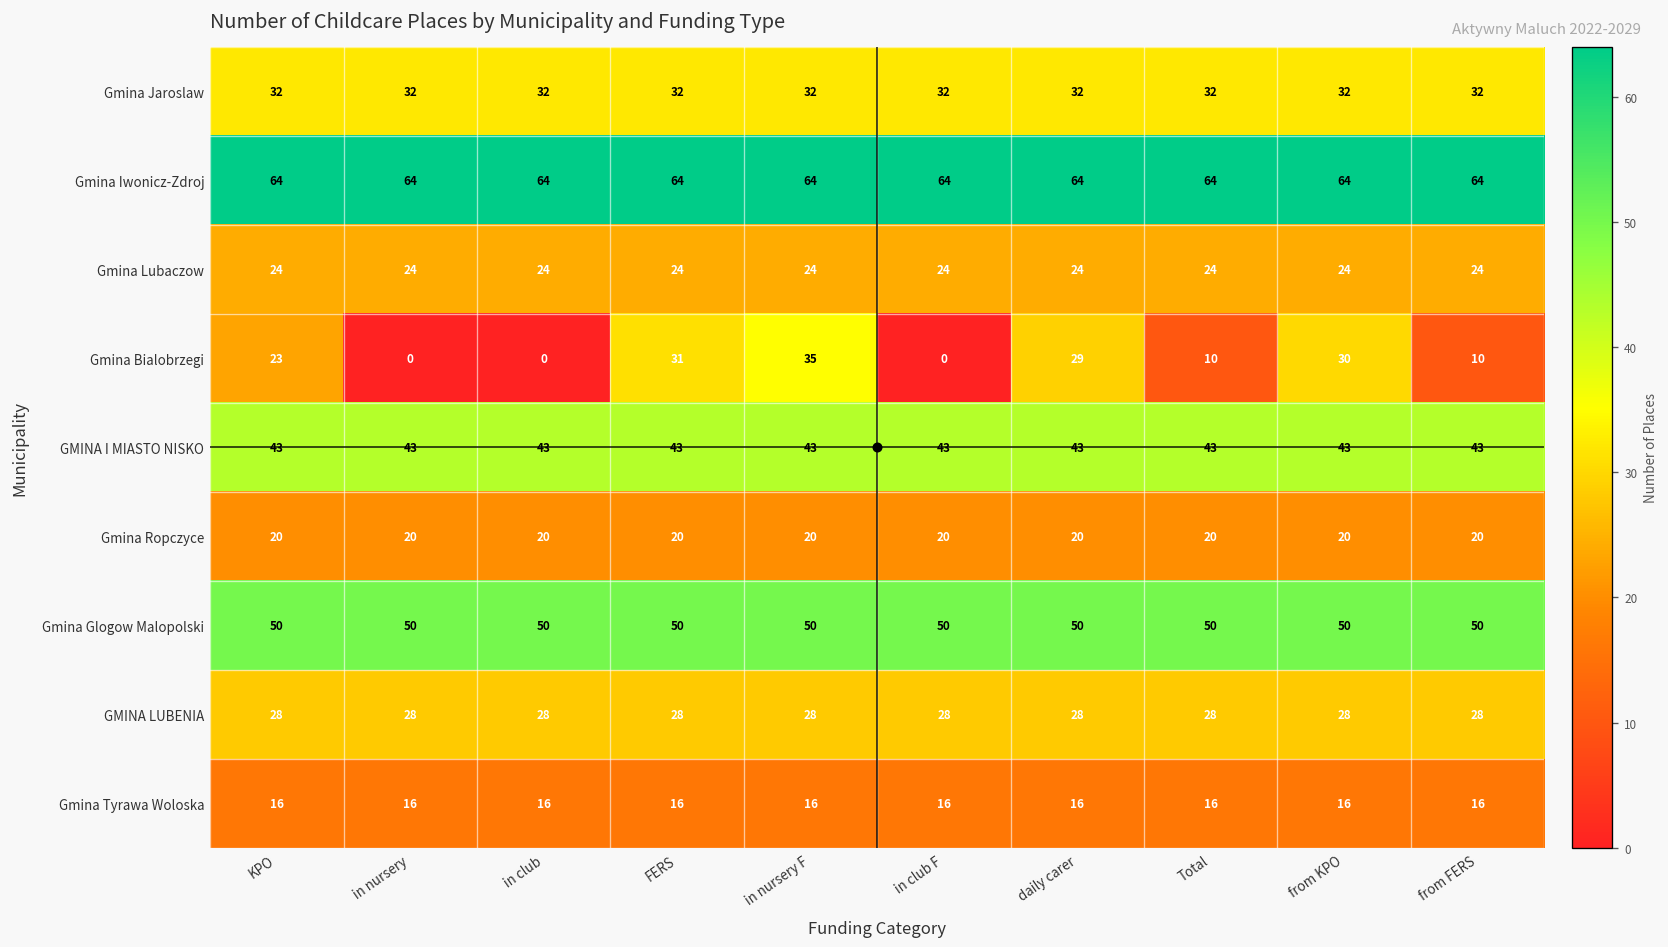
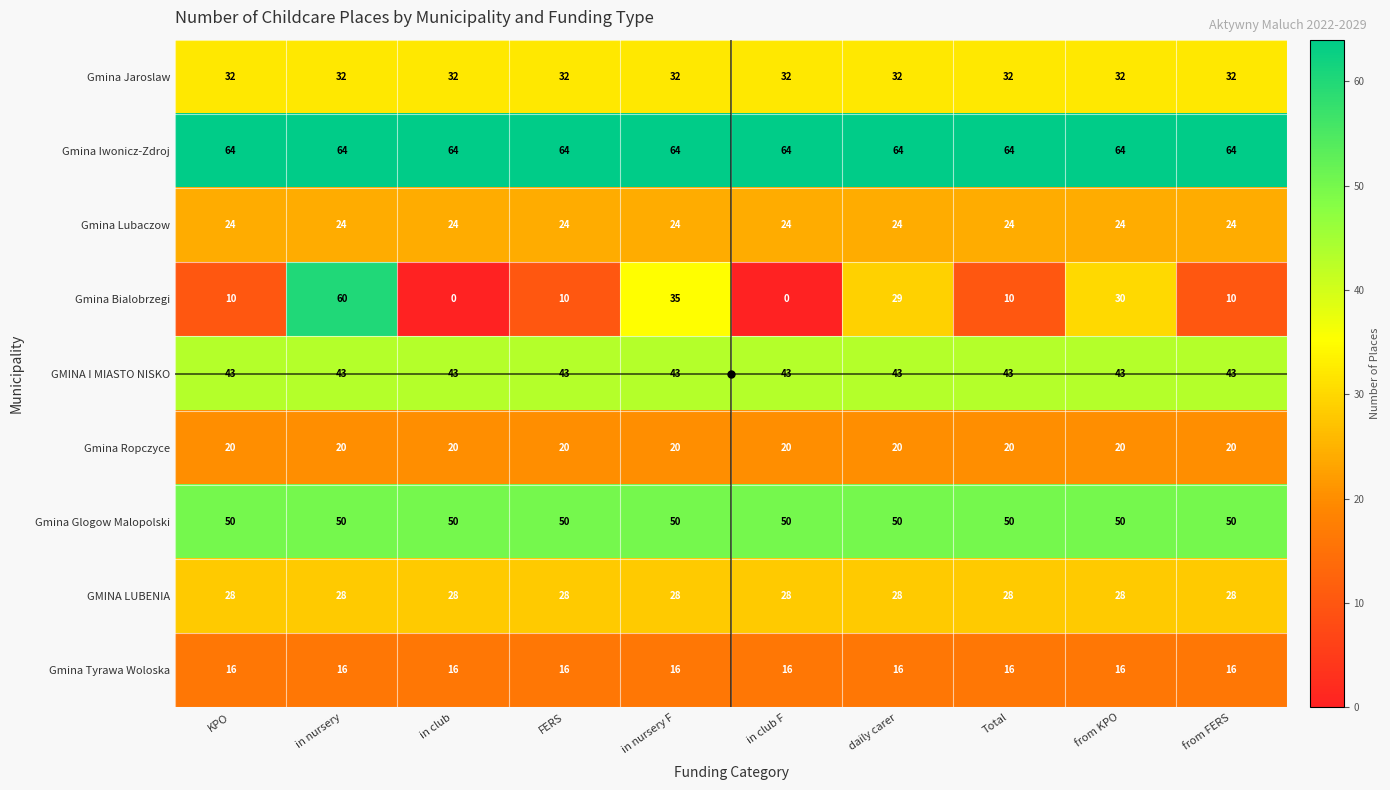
  {
    "Gmina Jaroslaw": {
      "KPO": 32,
      "in nursery": 32,
      "in club": 32,
      "FERS": 32,
      "in nursery F": 32,
      "in club F": 32,
      "daily carer": 32,
      "Total": 32,
      "from KPO": 32,
      "from FERS": 32
    },
    "Gmina Iwonicz-Zdroj": {
      "KPO": 64,
      "in nursery": 64,
      "in club": 64,
      "FERS": 64,
      "in nursery F": 64,
      "in club F": 64,
      "daily carer": 64,
      "Total": 64,
      "from KPO": 64,
      "from FERS": 64
    },
    "Gmina Lubaczow": {
      "KPO": 24,
      "in nursery": 24,
      "in club": 24,
      "FERS": 24,
      "in nursery F": 24,
      "in club F": 24,
      "daily carer": 24,
      "Total": 24,
      "from KPO": 24,
      "from FERS": 24
    },
    "Gmina Bialobrzegi": {
-     "KPO": 23,
-     "in nursery": 0,
+     "KPO": 10,
+     "in nursery": 60,
      "in club": 0,
-     "FERS": 31,
+     "FERS": 10,
      "in nursery F": 35,
      "in club F": 0,
      "daily carer": 29,
      "Total": 10,
      "from KPO": 30,
      "from FERS": 10
    },
    "GMINA I MIASTO NISKO": {
      "KPO": 43,
      "in nursery": 43,
      "in club": 43,
      "FERS": 43,
      "in nursery F": 43,
      "in club F": 43,
      "daily carer": 43,
      "Total": 43,
      "from KPO": 43,
      "from FERS": 43
    },
    "Gmina Ropczyce": {
      "KPO": 20,
      "in nursery": 20,
      "in club": 20,
      "FERS": 20,
      "in nursery F": 20,
      "in club F": 20,
      "daily carer": 20,
      "Total": 20,
      "from KPO": 20,
      "from FERS": 20
    },
    "Gmina Glogow Malopolski": {
      "KPO": 50,
      "in nursery": 50,
      "in club": 50,
      "FERS": 50,
      "in nursery F": 50,
      "in club F": 50,
      "daily carer": 50,
      "Total": 50,
      "from KPO": 50,
      "from FERS": 50
    },
    "GMINA LUBENIA": {
      "KPO": 28,
      "in nursery": 28,
      "in club": 28,
      "FERS": 28,
      "in nursery F": 28,
      "in club F": 28,
      "daily carer": 28,
      "Total": 28,
      "from KPO": 28,
      "from FERS": 28
    },
    "Gmina Tyrawa Woloska": {
      "KPO": 16,
      "in nursery": 16,
      "in club": 16,
      "FERS": 16,
      "in nursery F": 16,
      "in club F": 16,
      "daily carer": 16,
      "Total": 16,
      "from KPO": 16,
      "from FERS": 16
    }
  }
